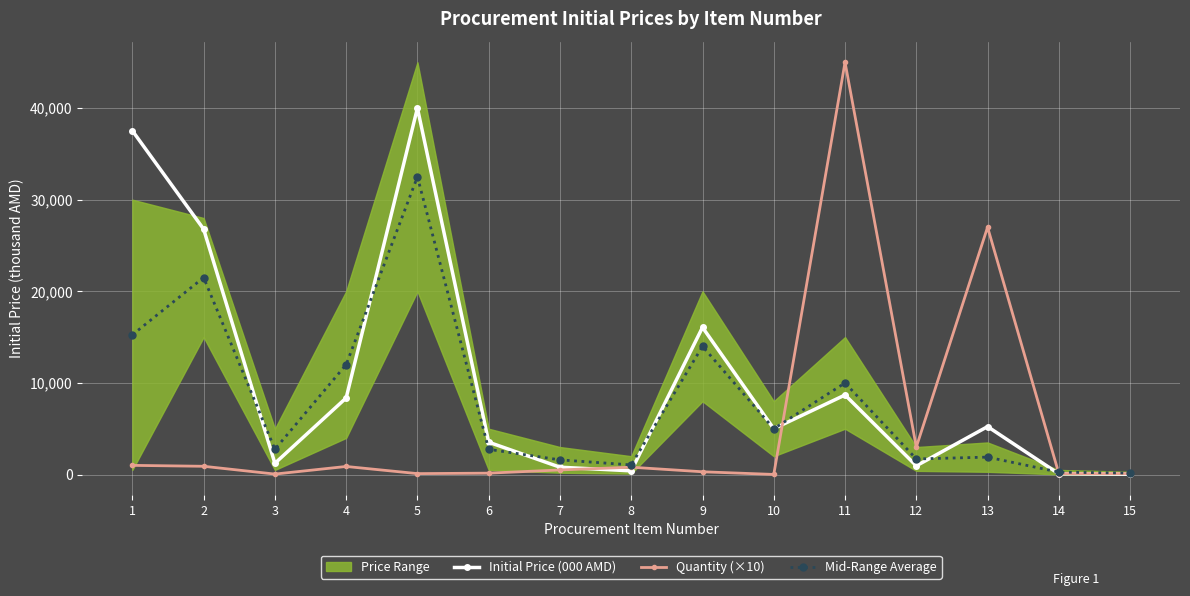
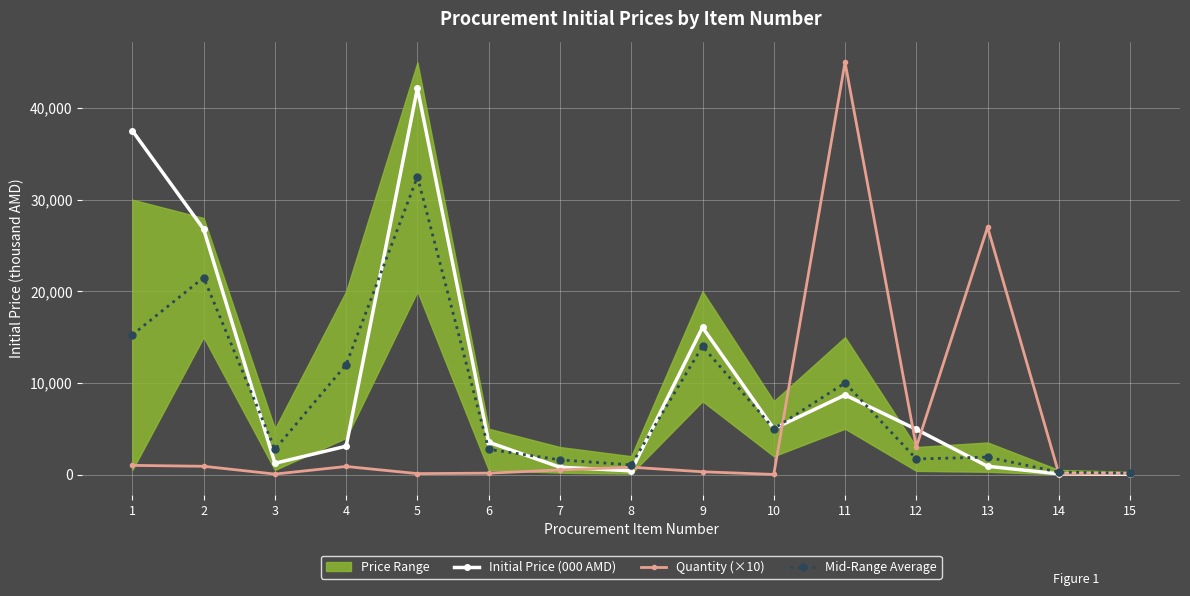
  {
    "Initial Price (000 AMD)": {
      "1": "38,000",
      "2": "27,000",
      "3": "1,000",
-     "4": "8,000",
-     "5": "40,000",
+     "4": "3,000",
+     "5": "42,000",
      "6": "4,000",
      "7": "1,000",
      "8": "0",
      "9": "16,000",
      "11": "9,000",
-     "12": "1,000",
-     "13": "5,000"
+     "12": "5,000",
+     "13": "1,000"
    },
    "Quantity (×10)": {
      "1": "1,000",
      "2": "1,000",
      "3": "0",
      "4": "1,000",
      "5": "0",
      "6": "0",
      "7": "1,000",
      "9": "0",
      "10": "0",
      "11": "45,000",
      "13": "27,000"
    },
    "Mid-Range Average": {
      "1": "15,000",
      "2": "22,000",
      "3": "3,000",
      "4": "12,000",
      "5": "33,000",
      "6": "3,000",
      "7": "2,000",
      "9": "14,000",
      "11": "10,000",
      "12": "2,000",
      "13": "2,000"
    }
  }
